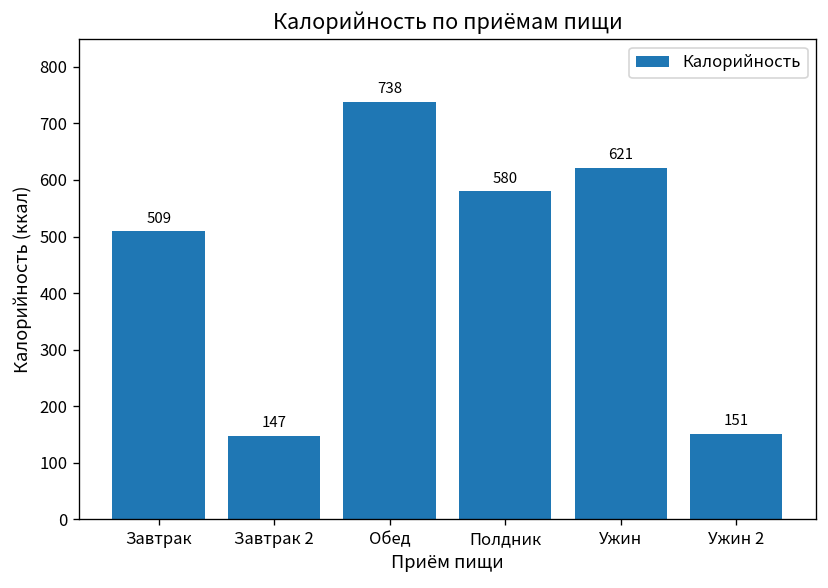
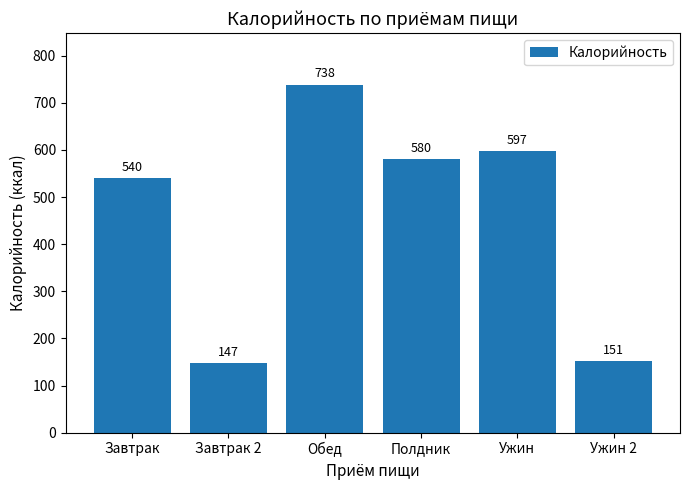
  {
-   "Завтрак": 509,
+   "Завтрак": 540,
    "Завтрак 2": 147,
    "Обед": 738,
    "Полдник": 580,
-   "Ужин": 621,
+   "Ужин": 597,
    "Ужин 2": 151
  }
